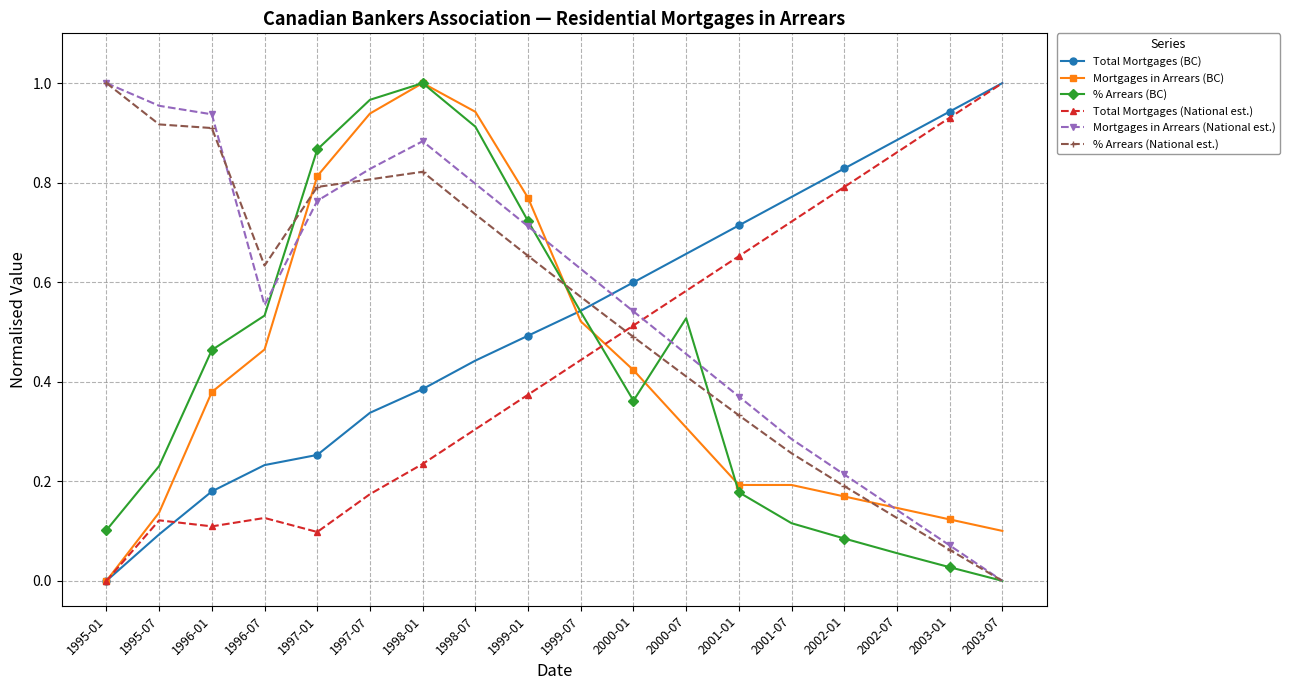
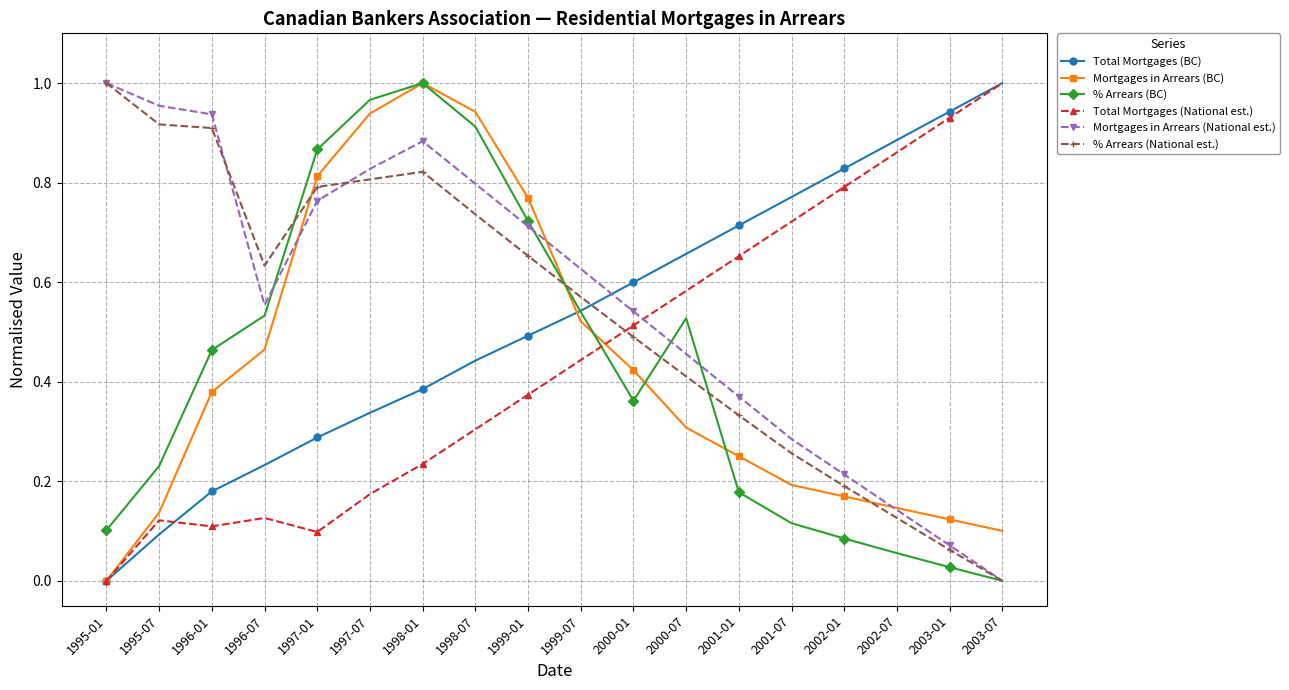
  {
    "Total Mortgages (BC)": {
      "1995-07": 0.09,
      "1996-01": 0.18,
      "1996-07": 0.23,
-     "1997-01": 0.25,
+     "1997-01": 0.29,
      "1997-07": 0.34,
      "1998-01": 0.39,
      "1998-07": 0.44,
      "1999-01": 0.49,
      "2000-01": 0.60,
      "2000-07": 0.66,
      "2001-01": 0.71,
      "2001-07": 0.77,
      "2002-01": 0.83,
      "2002-07": 0.89,
      "2003-01": 0.94
    },
    "Mortgages in Arrears (BC)": {
      "1995-07": 0.14,
      "1996-01": 0.38,
      "1996-07": 0.46,
      "1997-01": 0.81,
      "1997-07": 0.94,
      "1998-07": 0.94,
      "1999-01": 0.77,
      "1999-07": 0.52,
      "2000-01": 0.42,
      "2000-07": 0.31,
-     "2001-01": 0.19,
+     "2001-01": 0.25,
      "2001-07": 0.19,
      "2002-01": 0.17,
      "2003-01": 0.12,
      "2003-07": 0.10
    },
    "% Arrears (BC)": {
      "1995-01": 0.10,
      "1995-07": 0.23,
      "1996-01": 0.46,
      "1996-07": 0.53,
      "1997-01": 0.87,
      "1997-07": 0.97,
      "1998-07": 0.91,
      "1999-01": 0.72,
      "2000-01": 0.36,
      "2000-07": 0.53,
      "2001-01": 0.18,
      "2001-07": 0.12,
      "2002-01": 0.09,
      "2002-07": 0.06,
      "2003-01": 0.03
    },
    "Total Mortgages (National est.)": {
      "1995-07": 0.12,
      "1996-01": 0.11,
      "1996-07": 0.13,
      "1997-01": 0.10,
      "1997-07": 0.17,
      "1998-01": 0.23,
      "1998-07": 0.30,
      "1999-01": 0.37,
      "1999-07": 0.44,
      "2000-01": 0.51,
      "2000-07": 0.58,
      "2001-01": 0.65,
      "2001-07": 0.72,
      "2002-01": 0.79,
      "2002-07": 0.86,
      "2003-01": 0.93
    },
    "Mortgages in Arrears (National est.)": {
      "1995-07": 0.95,
      "1996-01": 0.94,
      "1996-07": 0.55,
      "1997-01": 0.76,
      "1997-07": 0.83,
      "1998-01": 0.88,
      "1998-07": 0.80,
      "1999-01": 0.71,
      "1999-07": 0.63,
      "2000-01": 0.54,
      "2000-07": 0.46,
      "2001-01": 0.37,
      "2001-07": 0.28,
      "2002-01": 0.21,
      "2003-01": 0.07
    },
    "% Arrears (National est.)": {
      "1995-07": 0.92,
      "1996-01": 0.91,
      "1996-07": 0.63,
      "1997-01": 0.79,
      "1997-07": 0.81,
      "1998-01": 0.82,
      "1998-07": 0.74,
      "1999-01": 0.65,
      "1999-07": 0.57,
      "2000-01": 0.49,
      "2000-07": 0.41,
      "2001-01": 0.33,
      "2001-07": 0.26,
      "2002-01": 0.19,
      "2002-07": 0.13,
      "2003-01": 0.06
    }
  }
